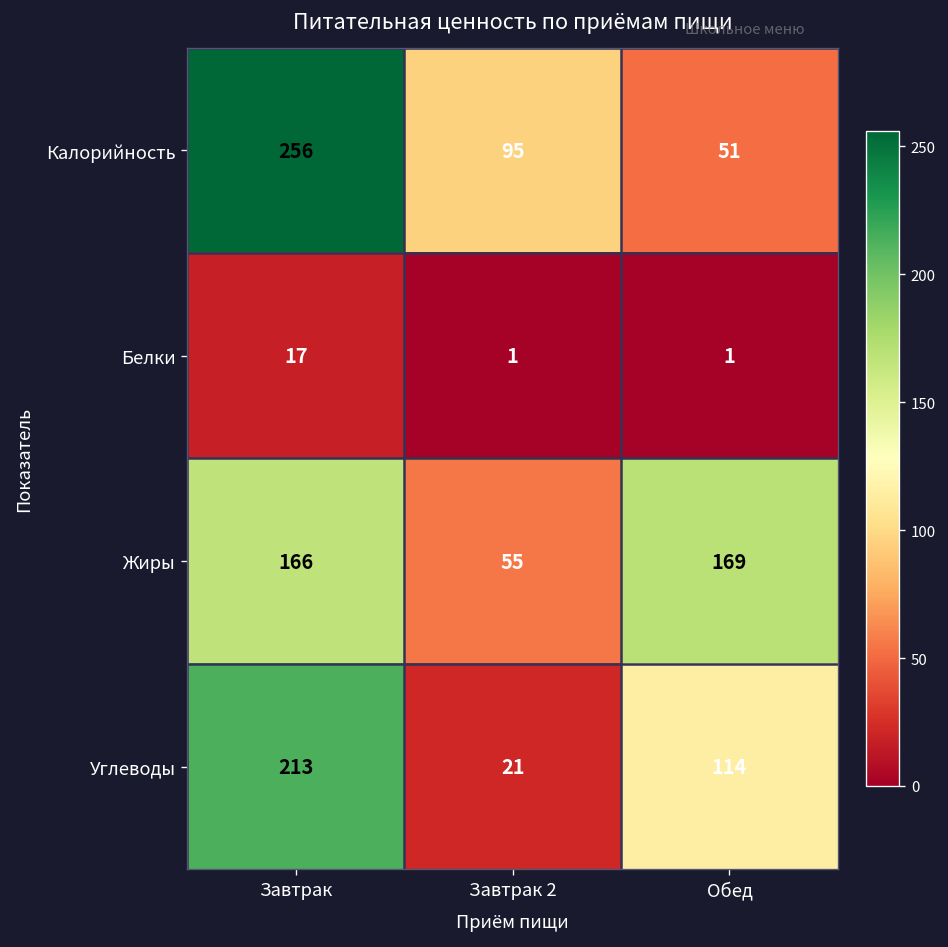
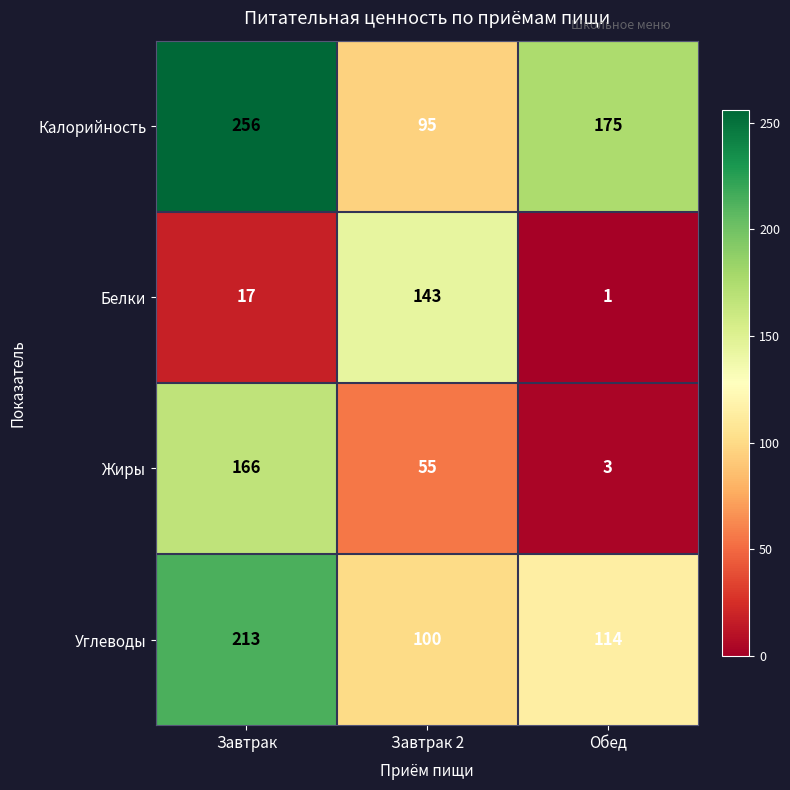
  {
    "Калорийность": {
      "Завтрак": 256,
      "Завтрак 2": 95,
-     "Обед": 51
+     "Обед": 175
    },
    "Белки": {
      "Завтрак": 17,
-     "Завтрак 2": 1,
+     "Завтрак 2": 143,
      "Обед": 1
    },
    "Жиры": {
      "Завтрак": 166,
      "Завтрак 2": 55,
-     "Обед": 169
+     "Обед": 3
    },
    "Углеводы": {
      "Завтрак": 213,
-     "Завтрак 2": 21,
+     "Завтрак 2": 100,
      "Обед": 114
    }
  }
